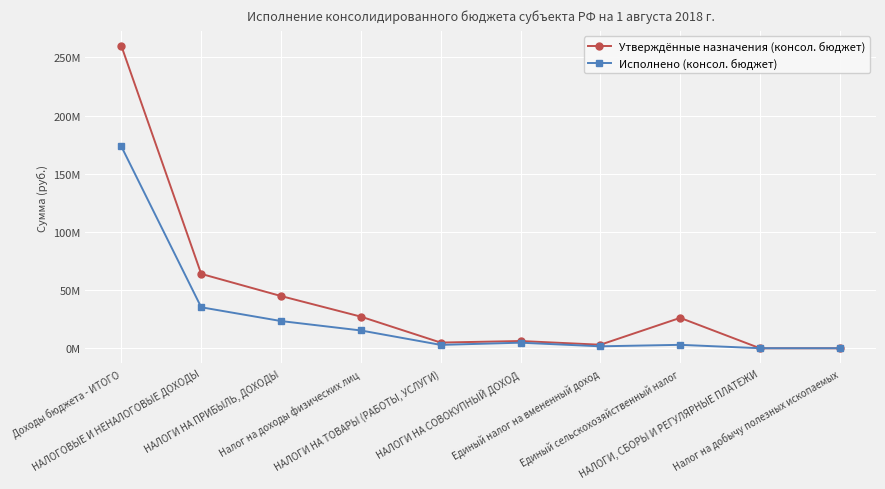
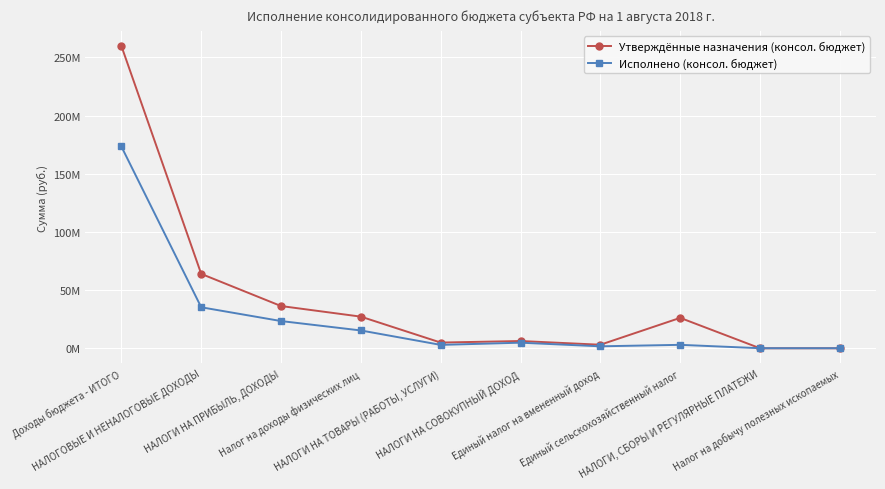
  {
    "Утверждённые назначения (консол. бюджет)": {
      "Доходы бюджета - ИТОГО": 260000000,
      "НАЛОГОВЫЕ И НЕНАЛОГОВЫЕ ДОХОДЫ": 64000000,
-     "НАЛОГИ НА ПРИБЫЛЬ, ДОХОДЫ": 45000000,
+     "НАЛОГИ НА ПРИБЫЛЬ, ДОХОДЫ": 36000000,
      "Налог на доходы физических лиц": 27000000,
      "Единый сельскохозяйственный налог": 26000000
    },
    "Исполнено (консол. бюджет)": {
      "Доходы бюджета - ИТОГО": 174000000,
      "НАЛОГОВЫЕ И НЕНАЛОГОВЫЕ ДОХОДЫ": 35000000,
      "НАЛОГИ НА ПРИБЫЛЬ, ДОХОДЫ": 23000000,
      "Налог на доходы физических лиц": 15000000,
      "Единый сельскохозяйственный налог": 3000000
    }
  }
